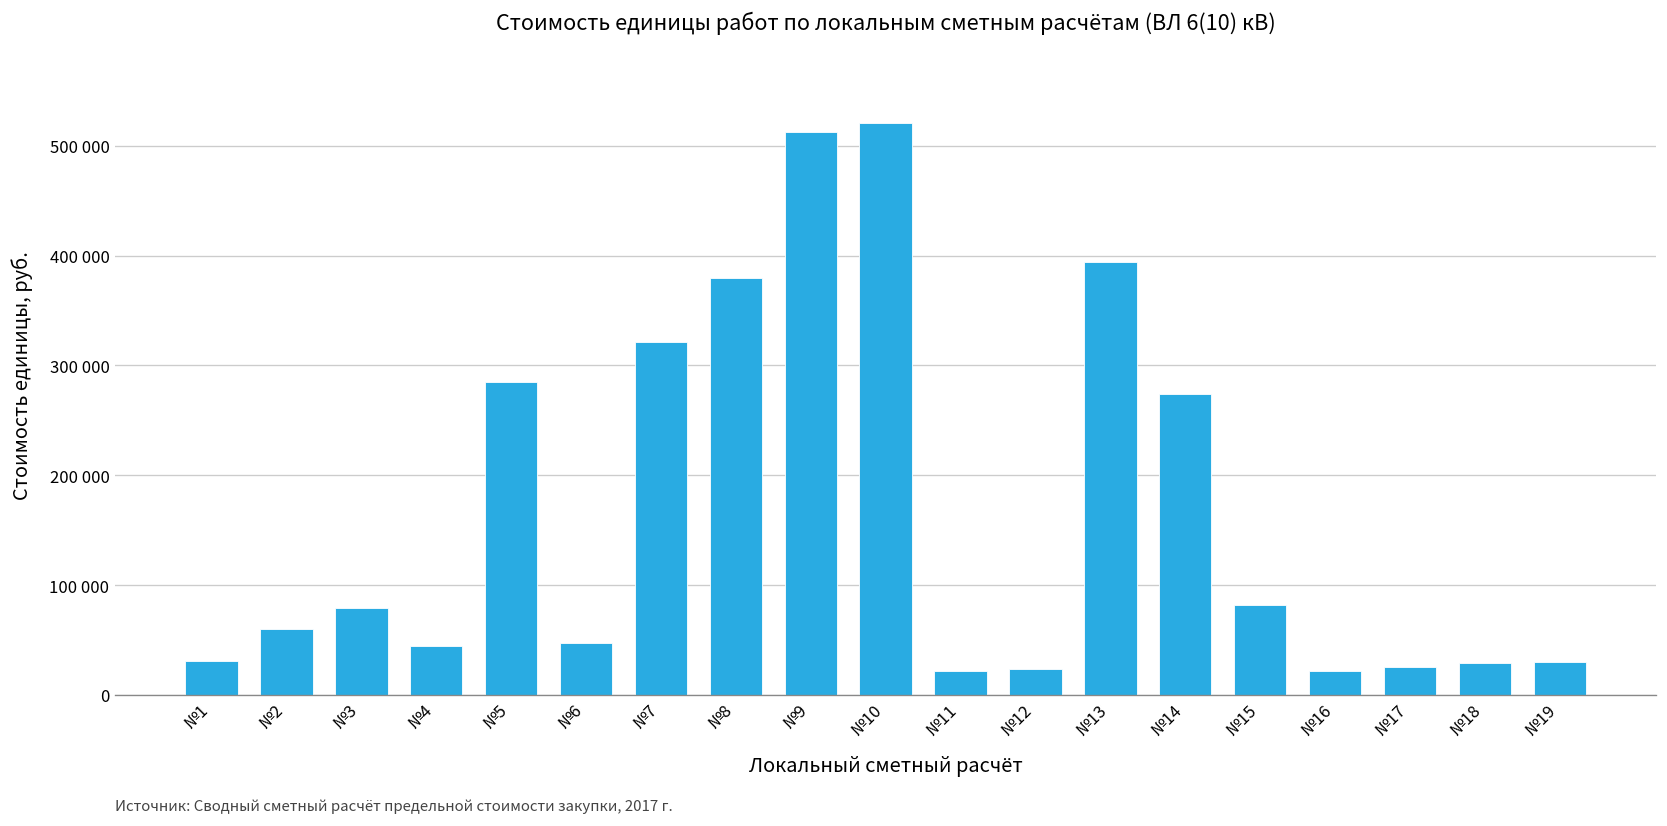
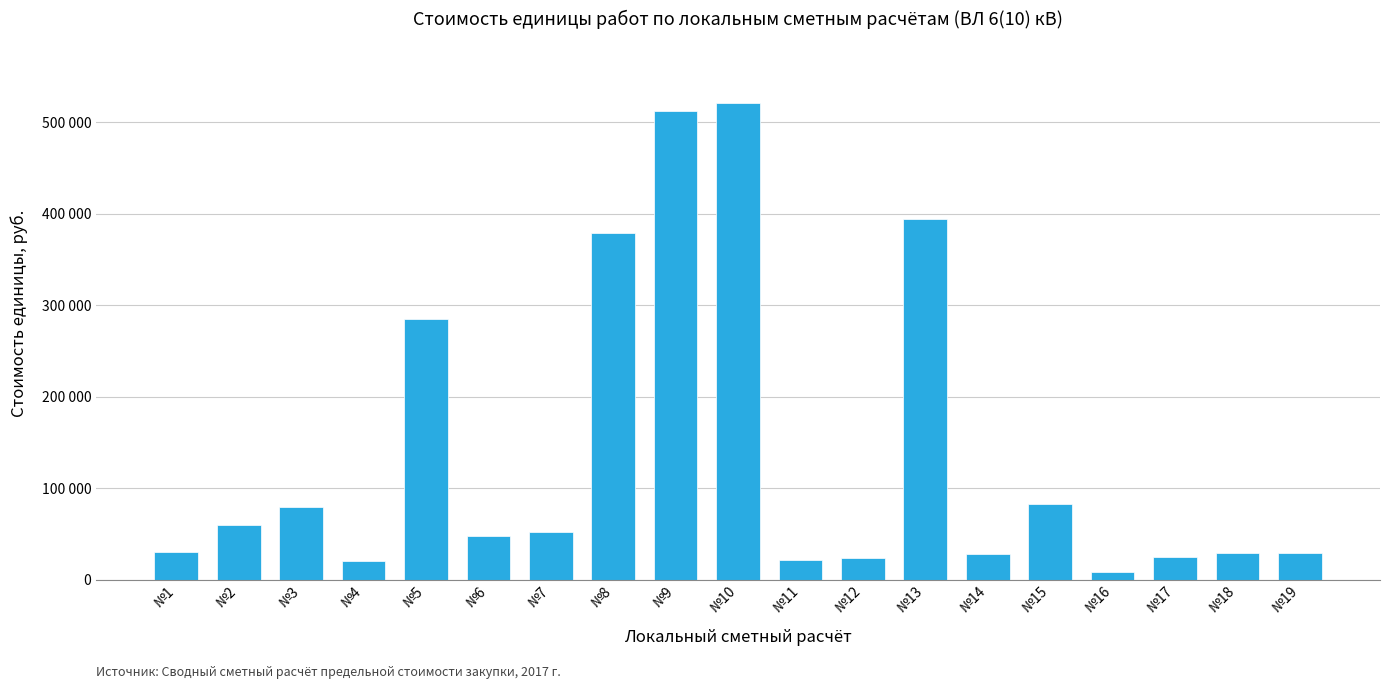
  {
    "№1": 30000,
    "№2": 60000,
    "№3": 80000,
-   "№4": 40000,
+   "№4": 20000,
    "№5": 290000,
    "№6": 50000,
-   "№7": 320000,
+   "№7": 50000,
    "№8": 380000,
    "№9": 510000,
    "№10": 520000,
    "№11": 20000,
    "№12": 20000,
    "№13": 390000,
-   "№14": 270000,
+   "№14": 30000,
    "№15": 80000,
-   "№16": 20000,
+   "№16": 10000,
    "№17": 30000,
    "№18": 30000,
    "№19": 30000
  }
